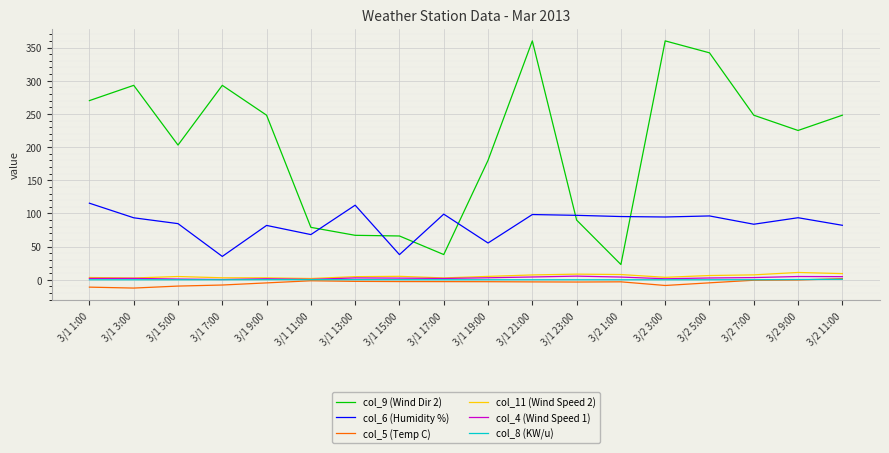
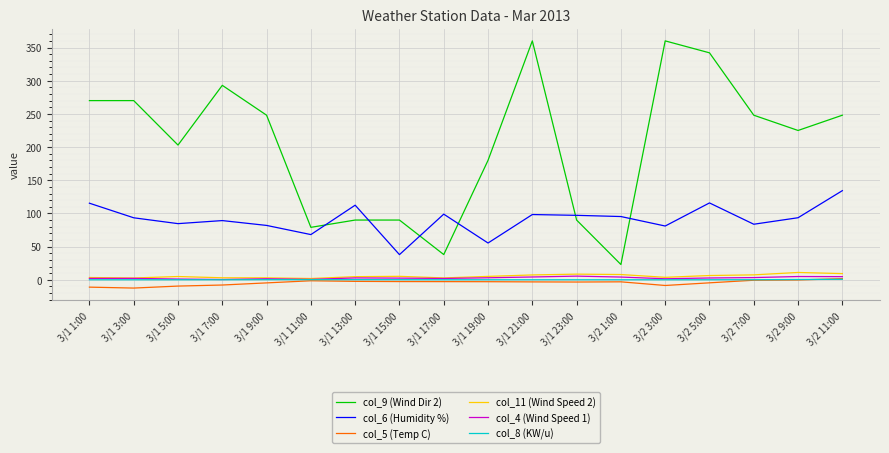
  {
    "col_9 (Wind Dir 2)": {
      "3/1 1:00": 270,
-     "3/1 3:00": 290,
+     "3/1 3:00": 270,
      "3/1 5:00": 200,
      "3/1 7:00": 290,
      "3/1 9:00": 250,
      "3/1 11:00": 80,
-     "3/1 13:00": 70,
-     "3/1 15:00": 70,
+     "3/1 13:00": 90,
+     "3/1 15:00": 90,
      "3/1 17:00": 40,
      "3/1 19:00": 180,
      "3/1 21:00": 360,
      "3/1 23:00": 90,
      "3/2 1:00": 20,
      "3/2 3:00": 360,
      "3/2 5:00": 340,
      "3/2 7:00": 250,
      "3/2 9:00": 230,
      "3/2 11:00": 250
    },
    "col_6 (Humidity %)": {
      "3/1 1:00": 120,
      "3/1 3:00": 90,
      "3/1 5:00": 80,
-     "3/1 7:00": 40,
+     "3/1 7:00": 90,
      "3/1 9:00": 80,
      "3/1 11:00": 70,
      "3/1 13:00": 110,
      "3/1 15:00": 40,
      "3/1 17:00": 100,
      "3/1 19:00": 60,
      "3/1 21:00": 100,
      "3/1 23:00": 100,
      "3/2 1:00": 100,
-     "3/2 3:00": 90,
-     "3/2 5:00": 100,
+     "3/2 3:00": 80,
+     "3/2 5:00": 120,
      "3/2 7:00": 80,
      "3/2 9:00": 90,
-     "3/2 11:00": 80
+     "3/2 11:00": 130
    },
    "col_5 (Temp C)": {
      "3/1 1:00": -10,
      "3/1 3:00": -10,
      "3/1 5:00": -10,
      "3/1 7:00": -10,
      "3/1 9:00": 0,
      "3/2 3:00": -10,
      "3/2 5:00": 0
    },
    "col_11 (Wind Speed 2)": {
      "3/1 5:00": 0,
      "3/2 1:00": 10,
      "3/2 7:00": 10,
      "3/2 9:00": 10,
      "3/2 11:00": 10
    },
    "col_4 (Wind Speed 1)": {
      "3/2 1:00": 0,
      "3/2 9:00": 0
    }
  }
